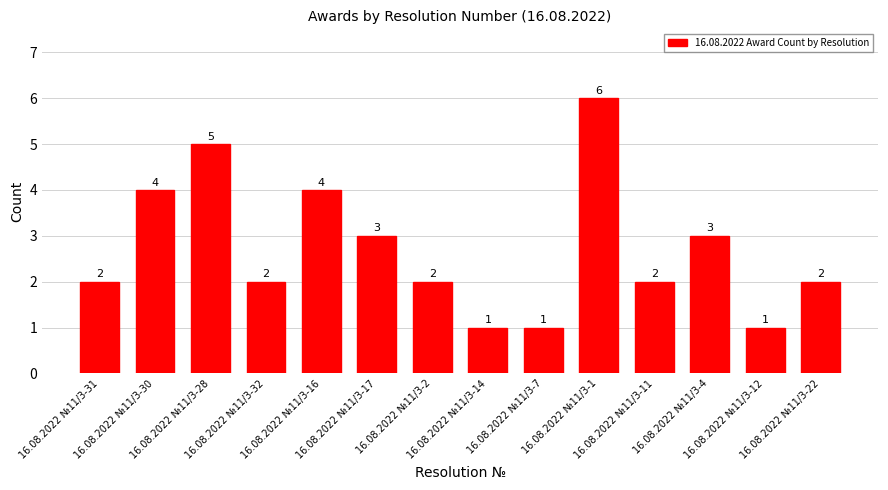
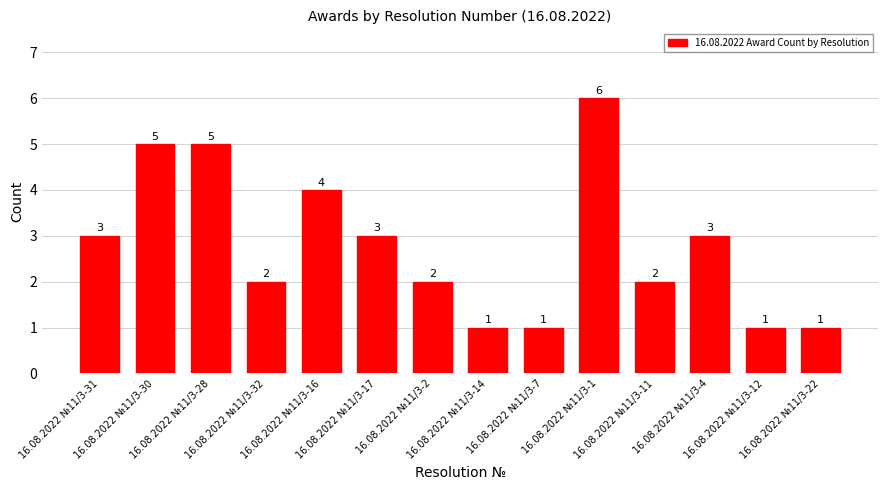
  {
-   "16.08.2022 №11/3-31": 2,
-   "16.08.2022 №11/3-30": 4,
+   "16.08.2022 №11/3-31": 3,
+   "16.08.2022 №11/3-30": 5,
    "16.08.2022 №11/3-28": 5,
    "16.08.2022 №11/3-32": 2,
    "16.08.2022 №11/3-16": 4,
    "16.08.2022 №11/3-17": 3,
    "16.08.2022 №11/3-2": 2,
    "16.08.2022 №11/3-14": 1,
    "16.08.2022 №11/3-7": 1,
    "16.08.2022 №11/3-1": 6,
    "16.08.2022 №11/3-11": 2,
    "16.08.2022 №11/3-4": 3,
    "16.08.2022 №11/3-12": 1,
-   "16.08.2022 №11/3-22": 2
+   "16.08.2022 №11/3-22": 1
  }
